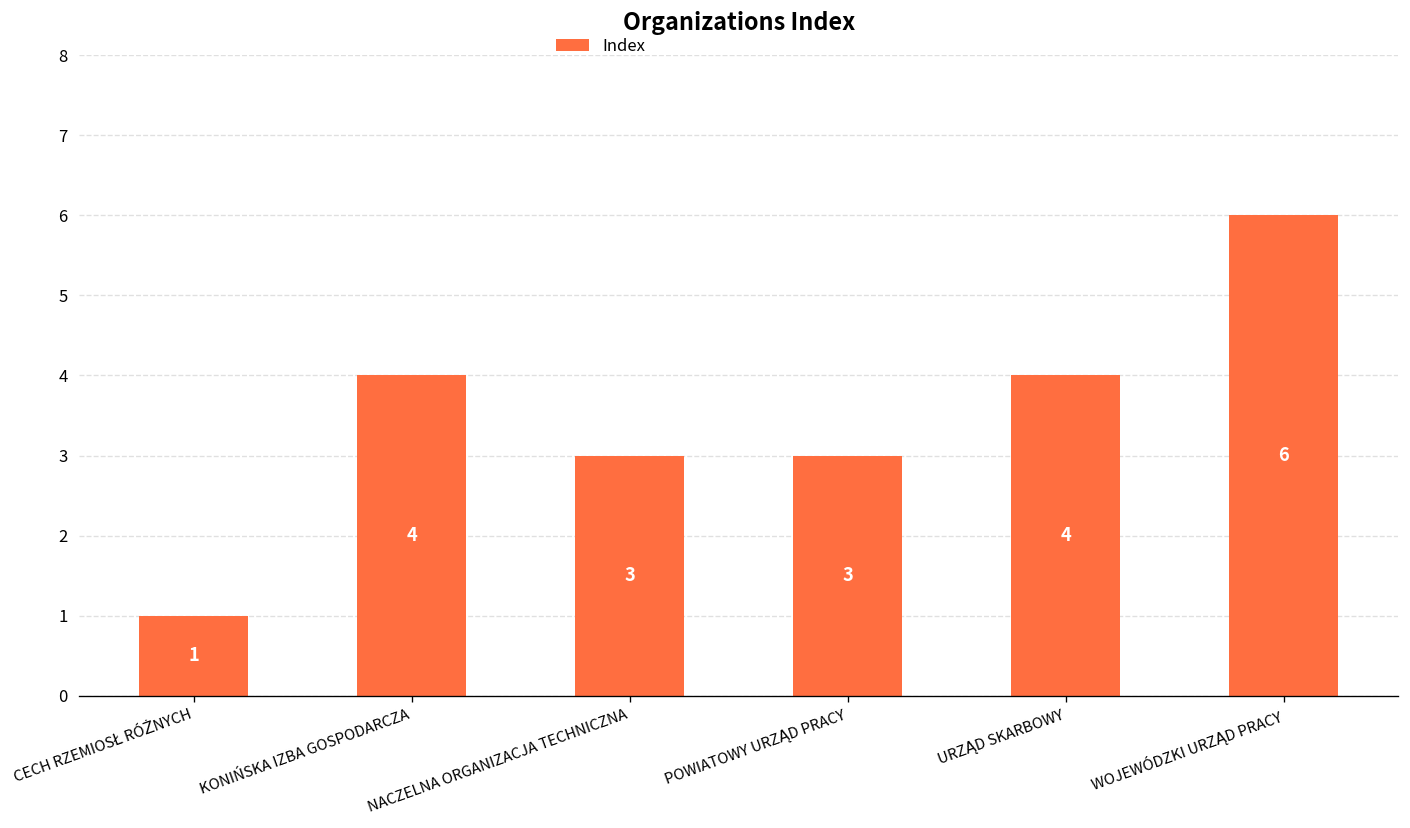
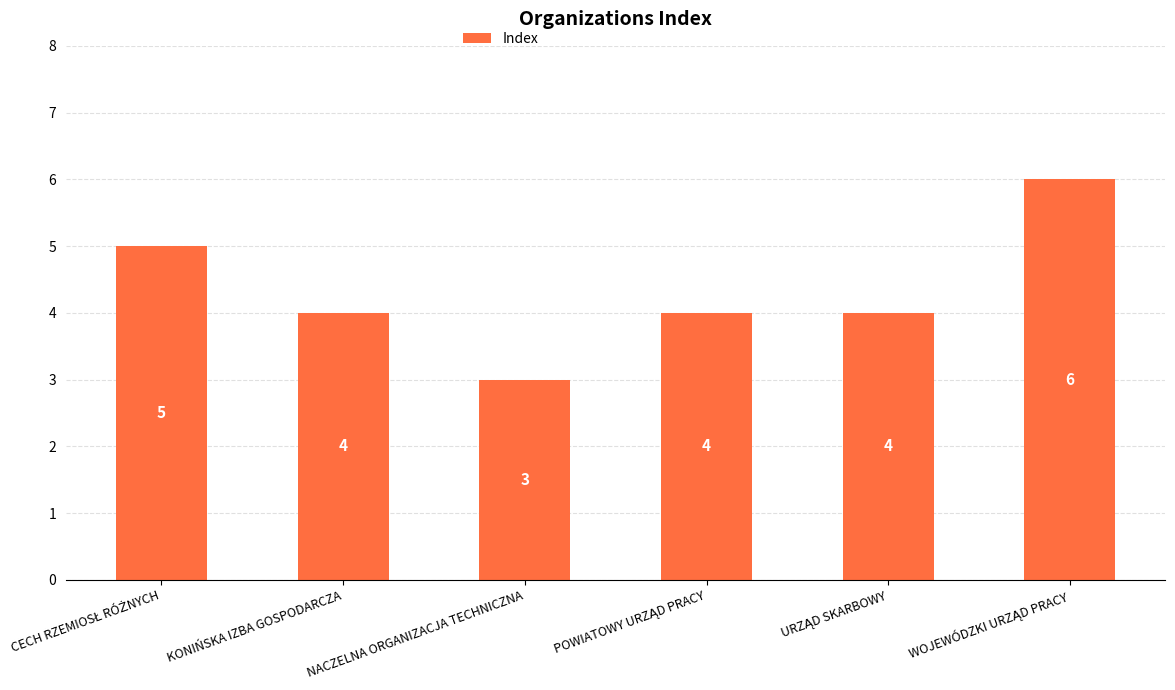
  {
-   "CECH RZEMIOSŁ RÓŻNYCH": 1,
+   "CECH RZEMIOSŁ RÓŻNYCH": 5,
    "KONIŃSKA IZBA GOSPODARCZA": 4,
    "NACZELNA ORGANIZACJA TECHNICZNA": 3,
-   "POWIATOWY URZĄD PRACY": 3,
+   "POWIATOWY URZĄD PRACY": 4,
    "URZĄD SKARBOWY": 4,
    "WOJEWÓDZKI URZĄD PRACY": 6
  }
